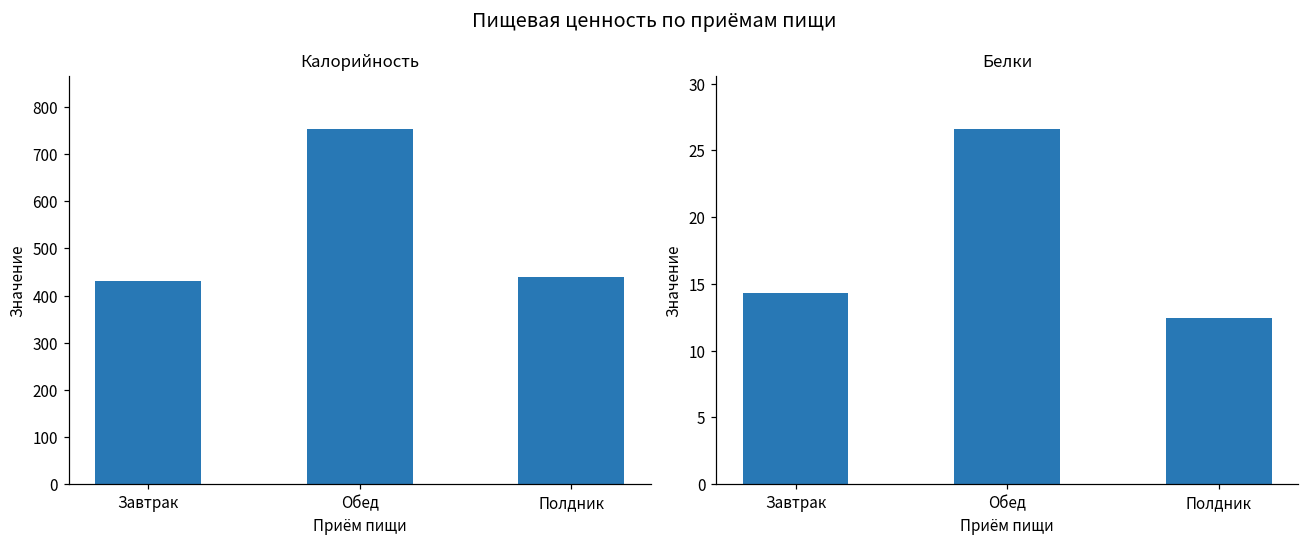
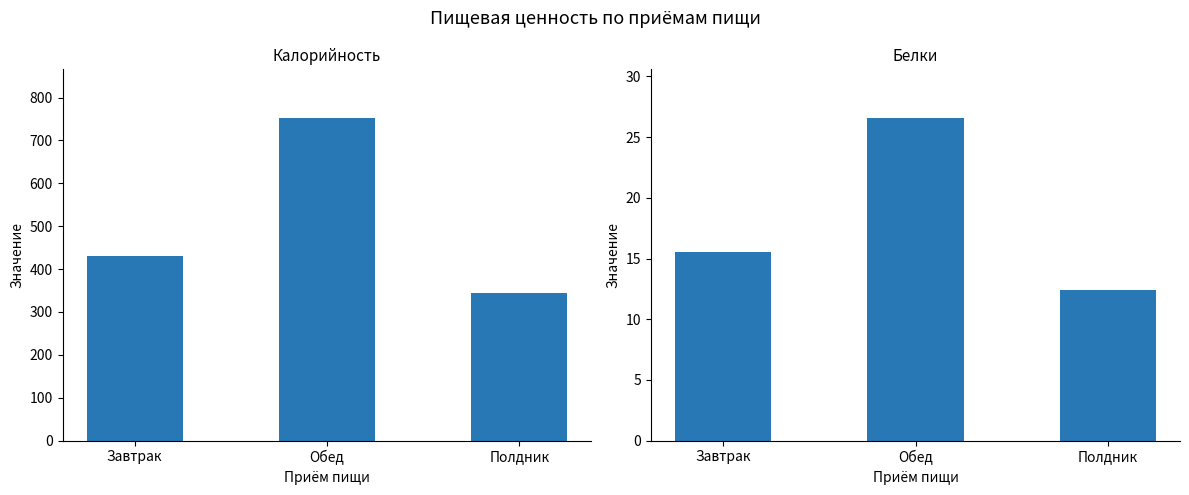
  {
    "Калорийность": {
      "Завтрак": 430,
      "Обед": 750,
-     "Полдник": 440
+     "Полдник": 350
    },
    "Белки": {
-     "Завтрак": 14.3,
+     "Завтрак": 15.5,
      "Обед": 26.6,
      "Полдник": 12.4
    }
  }
